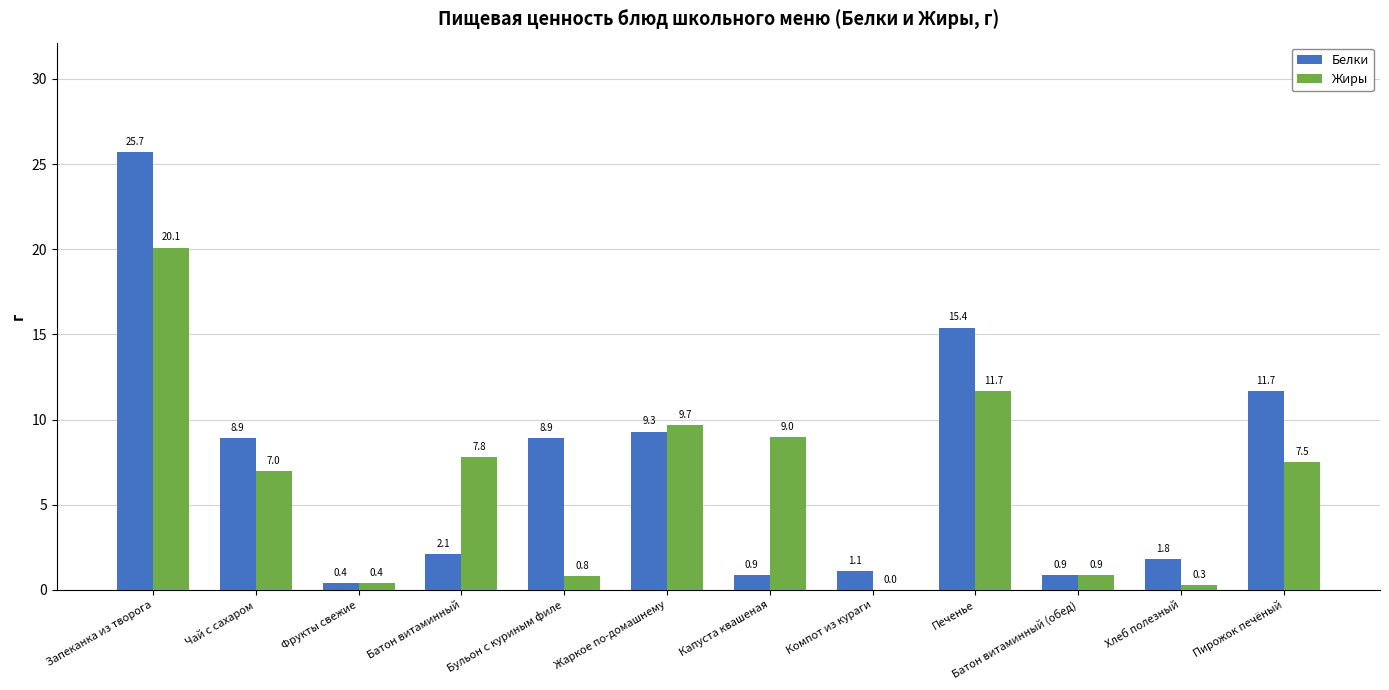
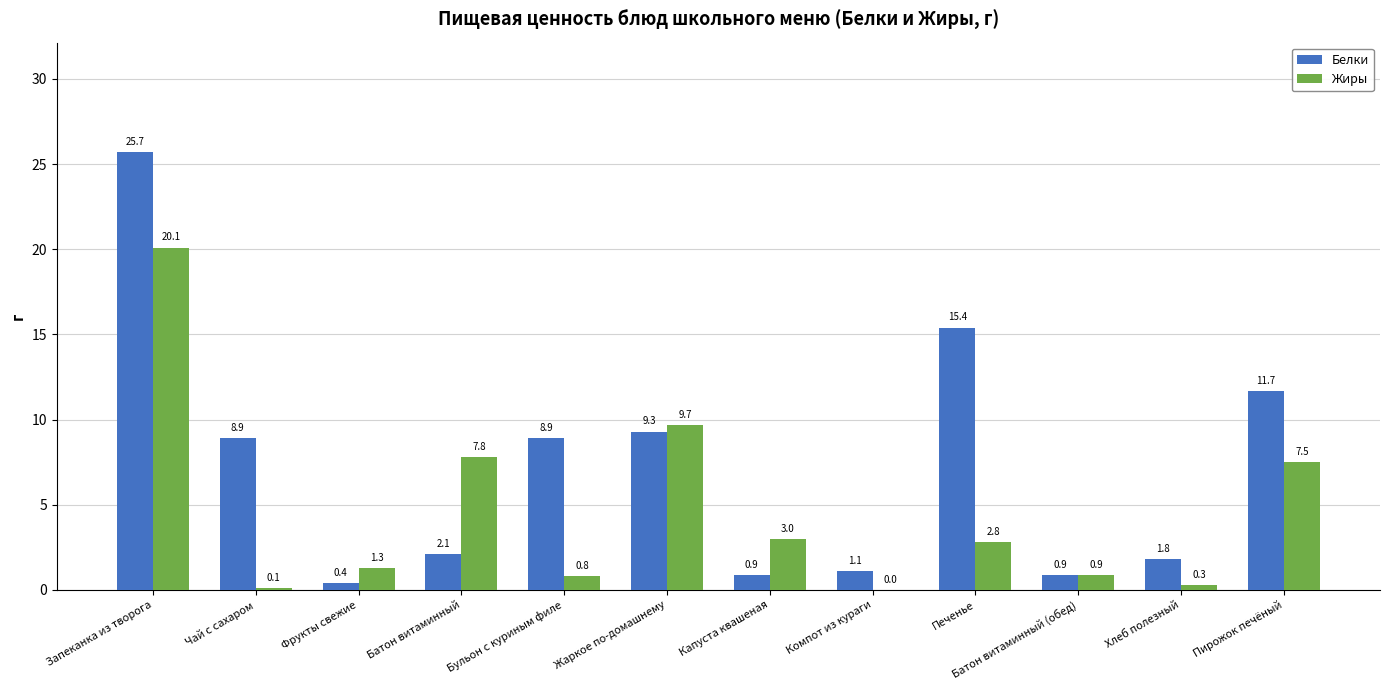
  {
    "Белки": {
      "Запеканка из творога": 25.7,
      "Чай с сахаром": 8.9,
      "Фрукты свежие": 0.4,
      "Батон витаминный": 2.1,
      "Бульон с куриным филе": 8.9,
      "Жаркое по-домашнему": 9.3,
      "Капуста квашеная": 0.9,
      "Компот из кураги": 1.1,
      "Печенье": 15.4,
      "Батон витаминный (обед)": 0.9,
      "Хлеб полезный": 1.8,
      "Пирожок печёный": 11.7
    },
    "Жиры": {
      "Запеканка из творога": 20.1,
-     "Чай с сахаром": 7.0,
-     "Фрукты свежие": 0.4,
+     "Чай с сахаром": 0.1,
+     "Фрукты свежие": 1.3,
      "Батон витаминный": 7.8,
      "Бульон с куриным филе": 0.8,
      "Жаркое по-домашнему": 9.7,
-     "Капуста квашеная": 9.0,
+     "Капуста квашеная": 3.0,
      "Компот из кураги": 0.0,
-     "Печенье": 11.7,
+     "Печенье": 2.8,
      "Батон витаминный (обед)": 0.9,
      "Хлеб полезный": 0.3,
      "Пирожок печёный": 7.5
    }
  }
